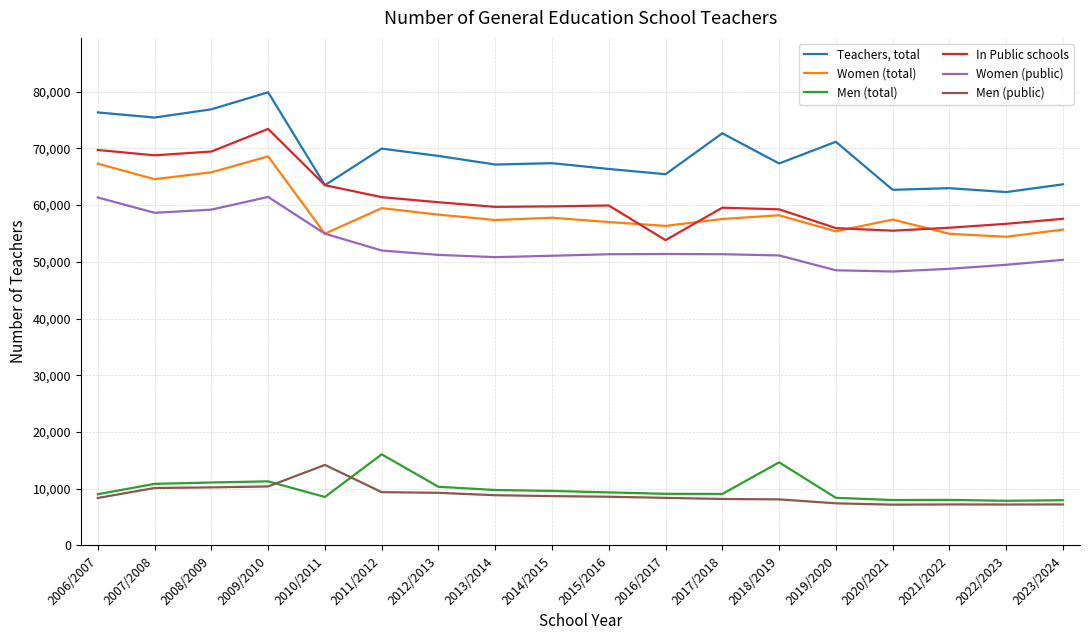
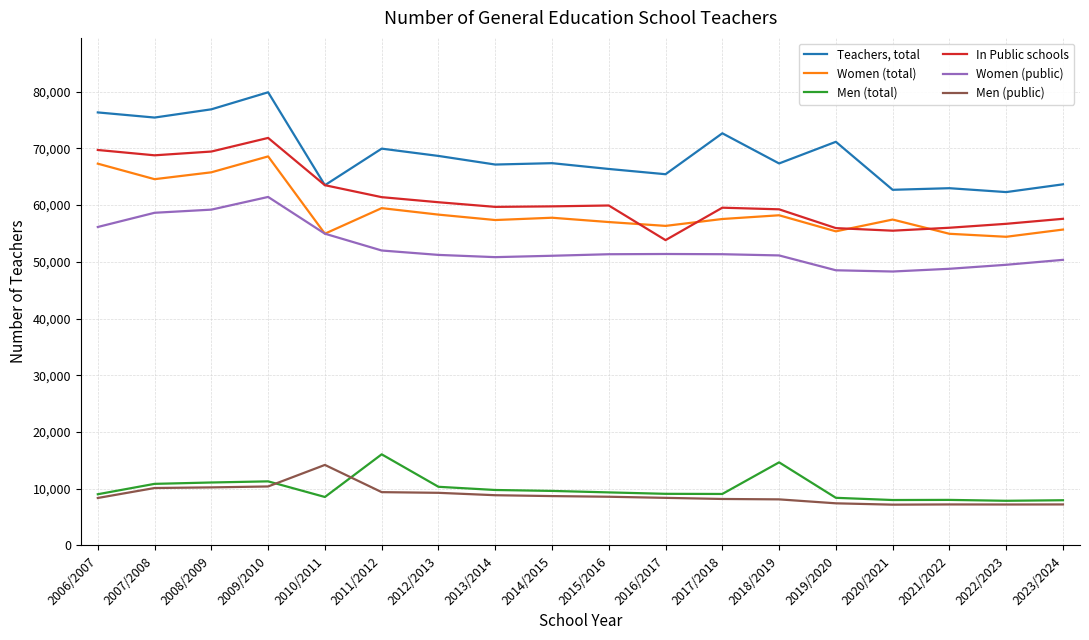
  {
    "Teachers, total": {
      "2006/2007": "76,000",
      "2007/2008": "75,000",
      "2008/2009": "77,000",
      "2009/2010": "80,000",
      "2011/2012": "70,000",
      "2012/2013": "69,000",
      "2013/2014": "67,000",
      "2014/2015": "67,000",
      "2015/2016": "66,000",
      "2016/2017": "65,000",
      "2017/2018": "73,000",
      "2018/2019": "67,000",
      "2019/2020": "71,000",
      "2020/2021": "63,000",
      "2021/2022": "63,000",
      "2022/2023": "62,000",
      "2023/2024": "64,000"
    },
    "Women (total)": {
      "2006/2007": "67,000",
      "2007/2008": "65,000",
      "2008/2009": "66,000",
      "2009/2010": "69,000",
      "2011/2012": "59,000",
      "2012/2013": "58,000",
      "2013/2014": "57,000",
      "2014/2015": "58,000",
      "2015/2016": "57,000",
      "2016/2017": "56,000",
      "2017/2018": "58,000",
      "2018/2019": "58,000",
      "2019/2020": "55,000",
      "2020/2021": "57,000",
      "2021/2022": "55,000",
      "2022/2023": "54,000",
      "2023/2024": "56,000"
    },
    "Men (total)": {
      "2006/2007": "9,000",
      "2007/2008": "11,000",
      "2008/2009": "11,000",
      "2009/2010": "11,000",
      "2010/2011": "9,000",
      "2011/2012": "16,000",
      "2012/2013": "10,000",
      "2013/2014": "10,000",
      "2014/2015": "10,000",
      "2015/2016": "9,000",
      "2016/2017": "9,000",
      "2017/2018": "9,000",
      "2018/2019": "15,000",
      "2019/2020": "8,000",
      "2020/2021": "8,000",
      "2021/2022": "8,000",
      "2022/2023": "8,000",
      "2023/2024": "8,000"
    },
    "In Public schools": {
      "2006/2007": "70,000",
      "2007/2008": "69,000",
      "2008/2009": "69,000",
-     "2009/2010": "73,000",
+     "2009/2010": "72,000",
      "2011/2012": "61,000",
      "2012/2013": "61,000",
      "2013/2014": "60,000",
      "2014/2015": "60,000",
      "2015/2016": "60,000",
      "2016/2017": "54,000",
      "2017/2018": "60,000",
      "2018/2019": "59,000",
      "2019/2020": "56,000",
      "2020/2021": "55,000",
      "2021/2022": "56,000",
      "2022/2023": "57,000",
      "2023/2024": "58,000"
    },
    "Women (public)": {
-     "2006/2007": "61,000",
+     "2006/2007": "56,000",
      "2007/2008": "59,000",
      "2008/2009": "59,000",
      "2009/2010": "61,000",
      "2011/2012": "52,000",
      "2012/2013": "51,000",
      "2013/2014": "51,000",
      "2014/2015": "51,000",
      "2015/2016": "51,000",
      "2016/2017": "51,000",
      "2017/2018": "51,000",
      "2018/2019": "51,000",
      "2019/2020": "49,000",
      "2020/2021": "48,000",
      "2021/2022": "49,000",
      "2022/2023": "49,000",
      "2023/2024": "50,000"
    },
    "Men (public)": {
      "2006/2007": "8,000",
      "2007/2008": "10,000",
      "2008/2009": "10,000",
      "2009/2010": "10,000",
      "2010/2011": "14,000",
      "2011/2012": "9,000",
      "2012/2013": "9,000",
      "2013/2014": "9,000",
      "2014/2015": "9,000",
      "2015/2016": "9,000",
      "2016/2017": "8,000",
      "2017/2018": "8,000",
      "2018/2019": "8,000",
      "2019/2020": "7,000",
      "2020/2021": "7,000",
      "2021/2022": "7,000",
      "2022/2023": "7,000",
      "2023/2024": "7,000"
    }
  }
